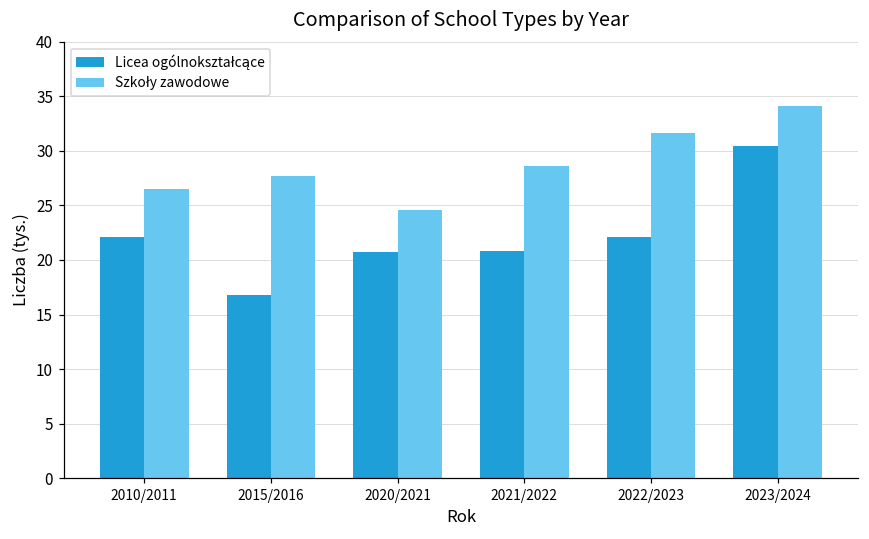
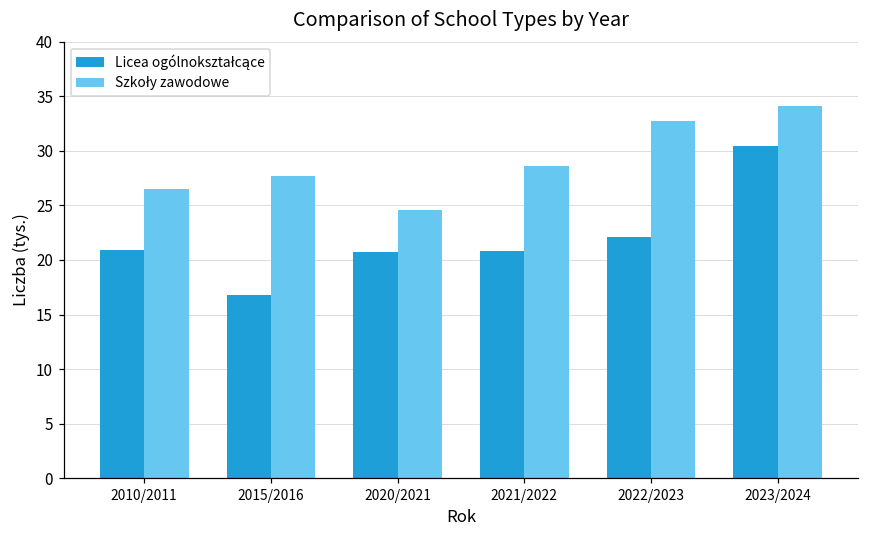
  {
    "Licea ogólnokształcące": {
-     "2010/2011": 22,
+     "2010/2011": 21,
      "2015/2016": 17,
      "2020/2021": 21,
      "2021/2022": 21,
      "2022/2023": 22,
      "2023/2024": 30
    },
    "Szkoły zawodowe": {
      "2010/2011": 27,
      "2015/2016": 28,
      "2020/2021": 25,
      "2021/2022": 29,
-     "2022/2023": 32,
+     "2022/2023": 33,
      "2023/2024": 34
    }
  }
